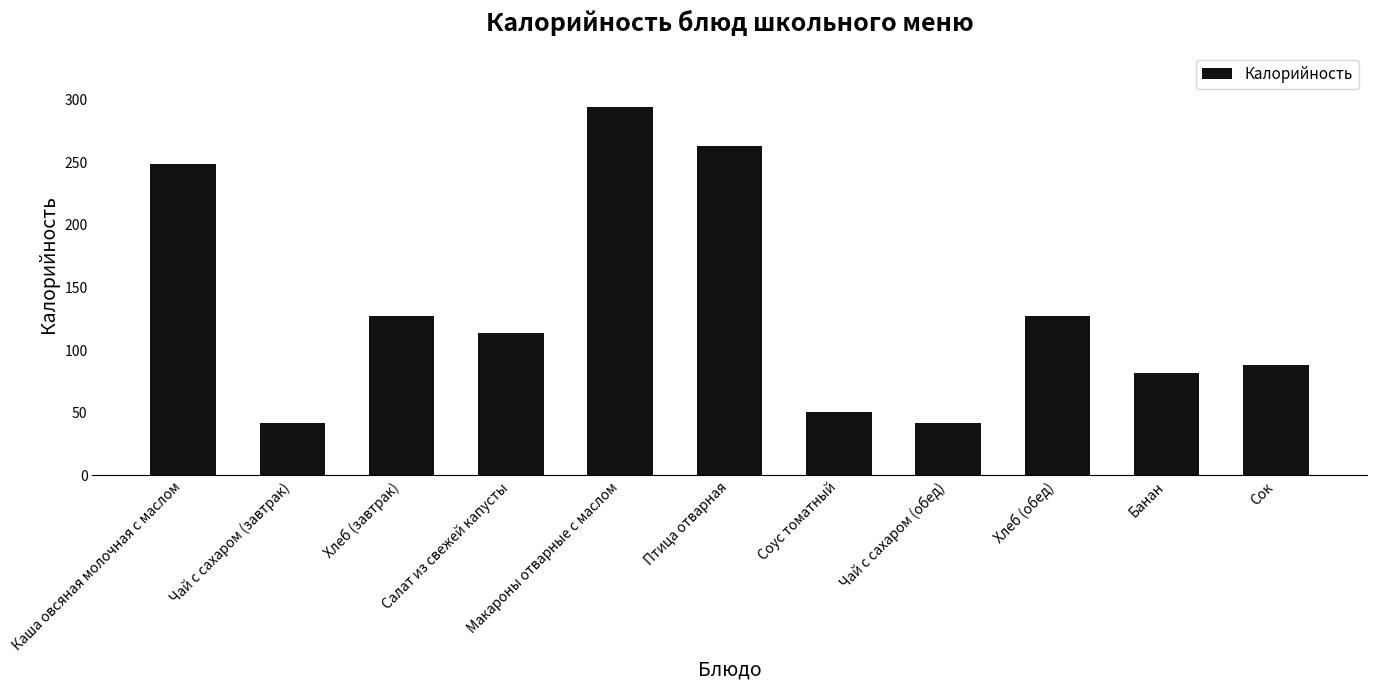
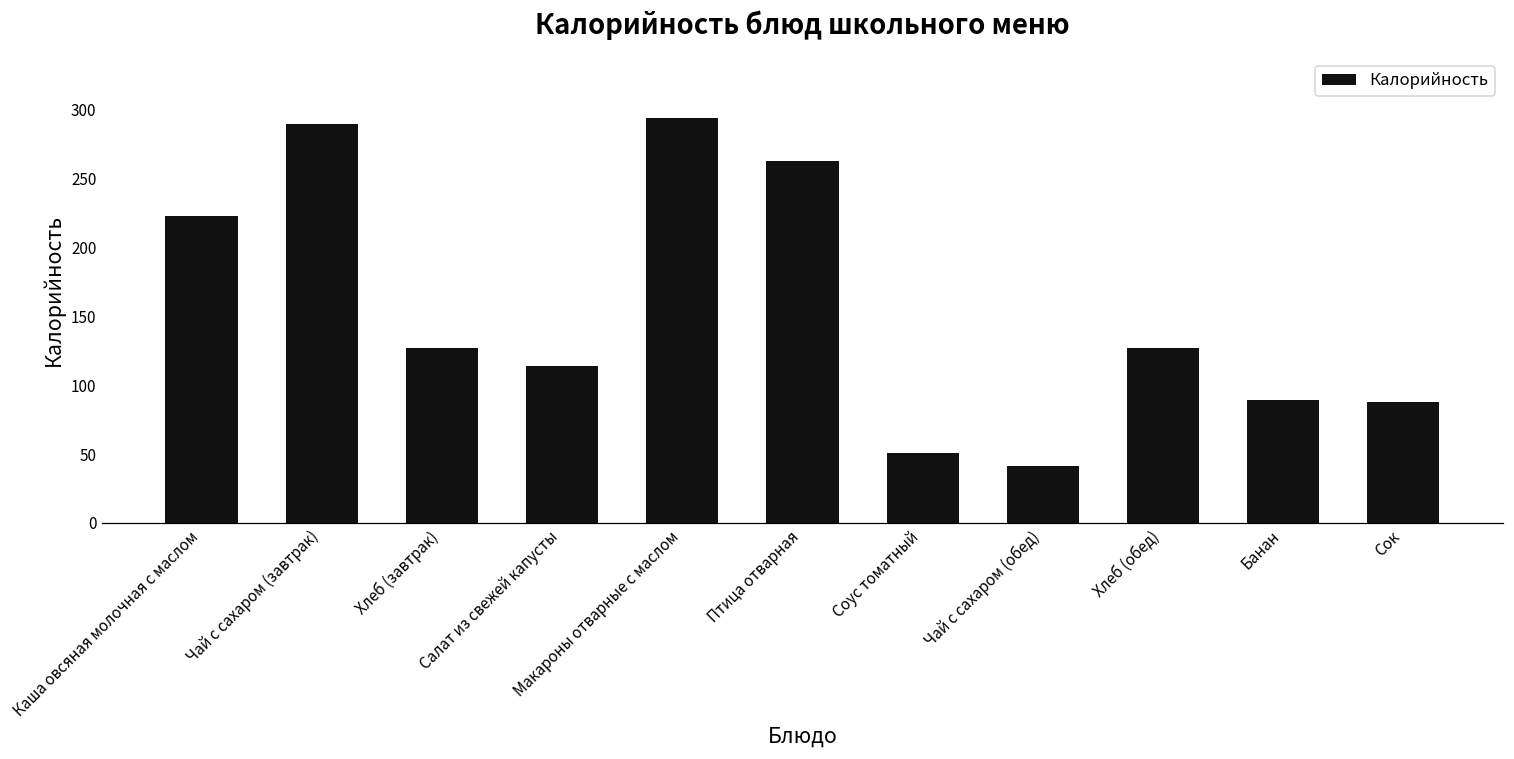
  {
-   "Каша овсяная молочная с маслом": 249,
-   "Чай с сахаром (завтрак)": 42,
+   "Каша овсяная молочная с маслом": 223,
+   "Чай с сахаром (завтрак)": 290,
    "Хлеб (завтрак)": 127,
    "Салат из свежей капусты": 114,
    "Макароны отварные с маслом": 294,
    "Птица отварная": 263,
    "Соус томатный": 51,
    "Чай с сахаром (обед)": 42,
    "Хлеб (обед)": 127,
-   "Банан": 82,
+   "Банан": 89,
    "Сок": 88
  }
